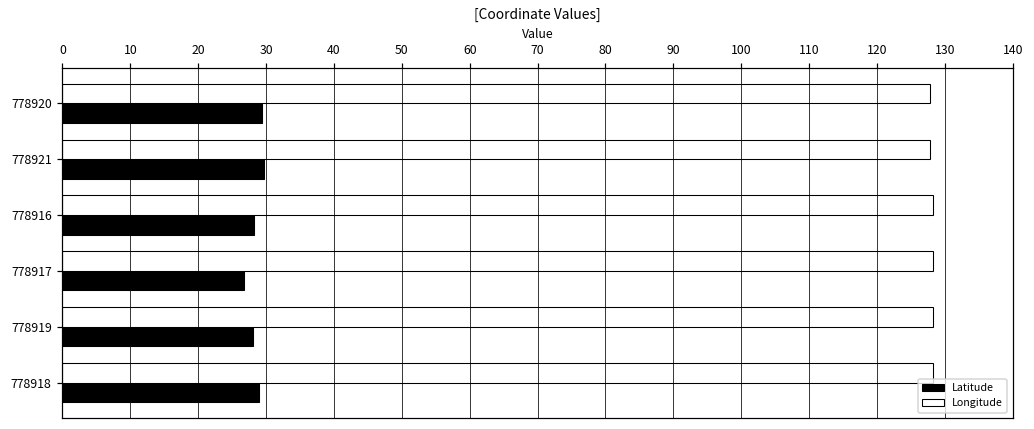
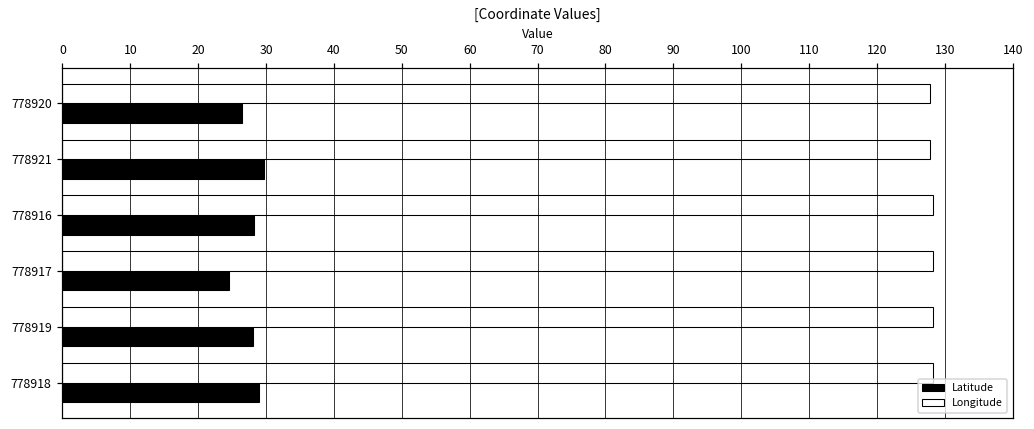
  {
    "Latitude": {
-     "778920": 29,
+     "778920": 26,
      "778921": 30,
      "778916": 28,
-     "778917": 27,
+     "778917": 24,
      "778919": 28,
      "778918": 29
    },
    "Longitude": {
      "778920": 128,
      "778921": 128,
      "778916": 128,
      "778917": 128,
      "778919": 128,
      "778918": 128
    }
  }
